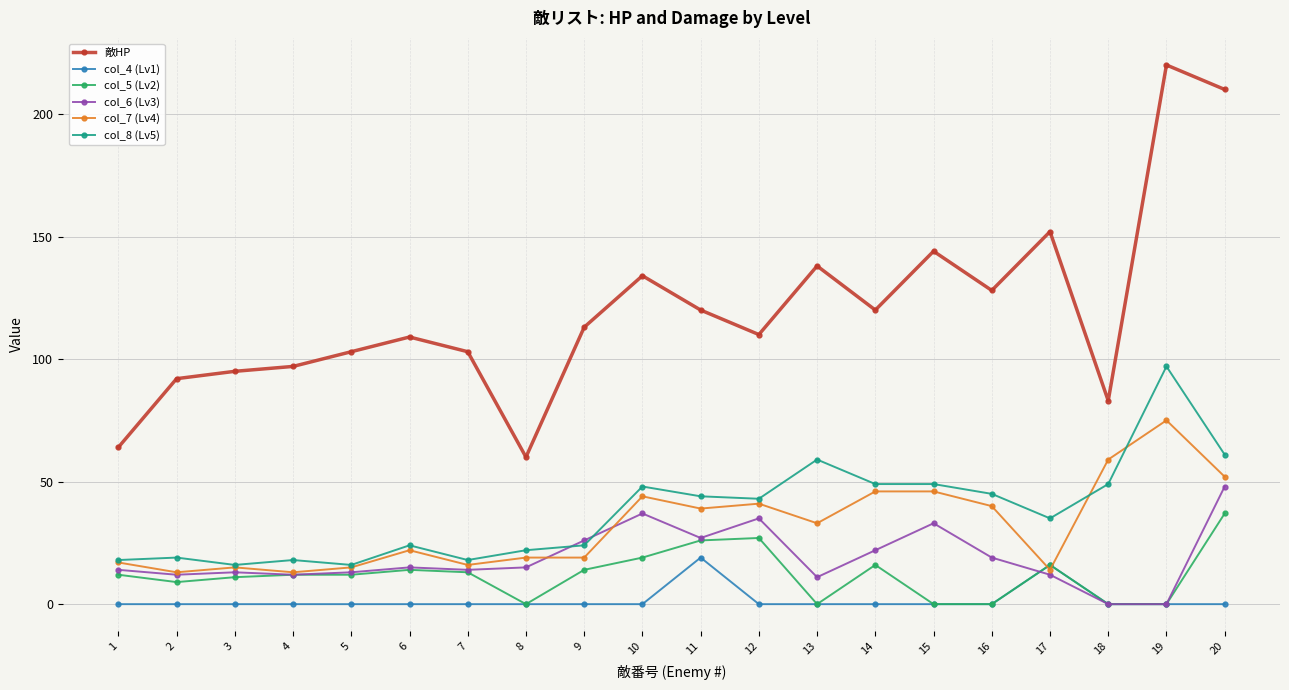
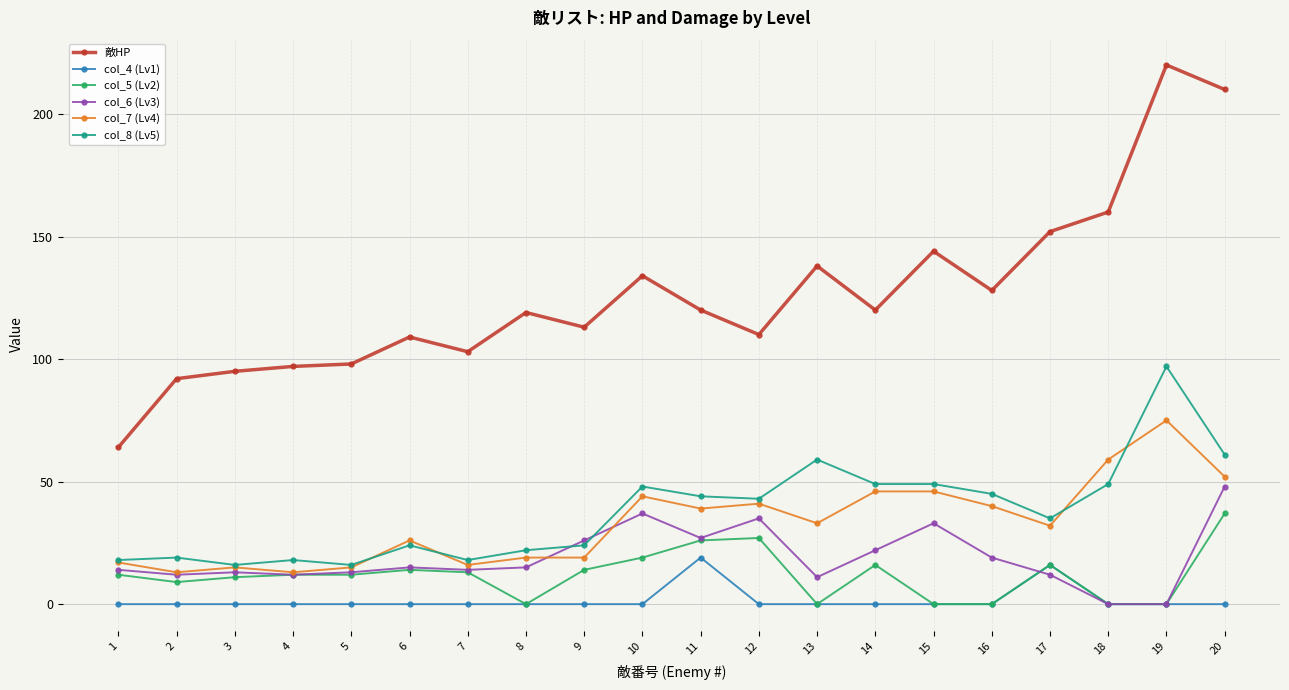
  {
    "敵HP": {
      "1": 64,
      "2": 92,
      "3": 95,
      "4": 97,
-     "5": 103,
+     "5": 98,
      "6": 109,
      "7": 103,
-     "8": 60,
+     "8": 119,
      "9": 113,
      "10": 134,
      "11": 120,
      "12": 110,
      "13": 138,
      "14": 120,
      "15": 144,
      "16": 128,
      "17": 152,
-     "18": 83,
+     "18": 160,
      "19": 220,
      "20": 210
    },
    "col_4 (Lv1)": {
      "1": 0,
      "2": 0,
      "3": 0,
      "4": 0,
      "5": 0,
      "6": 0,
      "7": 0,
      "9": 0,
      "10": 0,
      "11": 19,
      "12": 0,
      "14": 0,
      "20": 0
    },
    "col_6 (Lv3)": {
      "1": 14,
      "3": 13,
      "8": 15,
      "9": 26,
      "10": 37,
      "12": 35,
      "13": 11,
      "14": 22,
      "15": 33,
      "16": 19,
      "17": 12,
      "20": 48
    },
    "col_7 (Lv4)": {
-     "6": 22,
+     "6": 26,
      "7": 16,
      "8": 19,
      "9": 19,
      "10": 44,
      "11": 39,
      "12": 41,
      "13": 33,
      "14": 46,
      "15": 46,
      "16": 40,
-     "17": 14,
+     "17": 32,
      "18": 59,
      "19": 75,
      "20": 52
    }
  }
